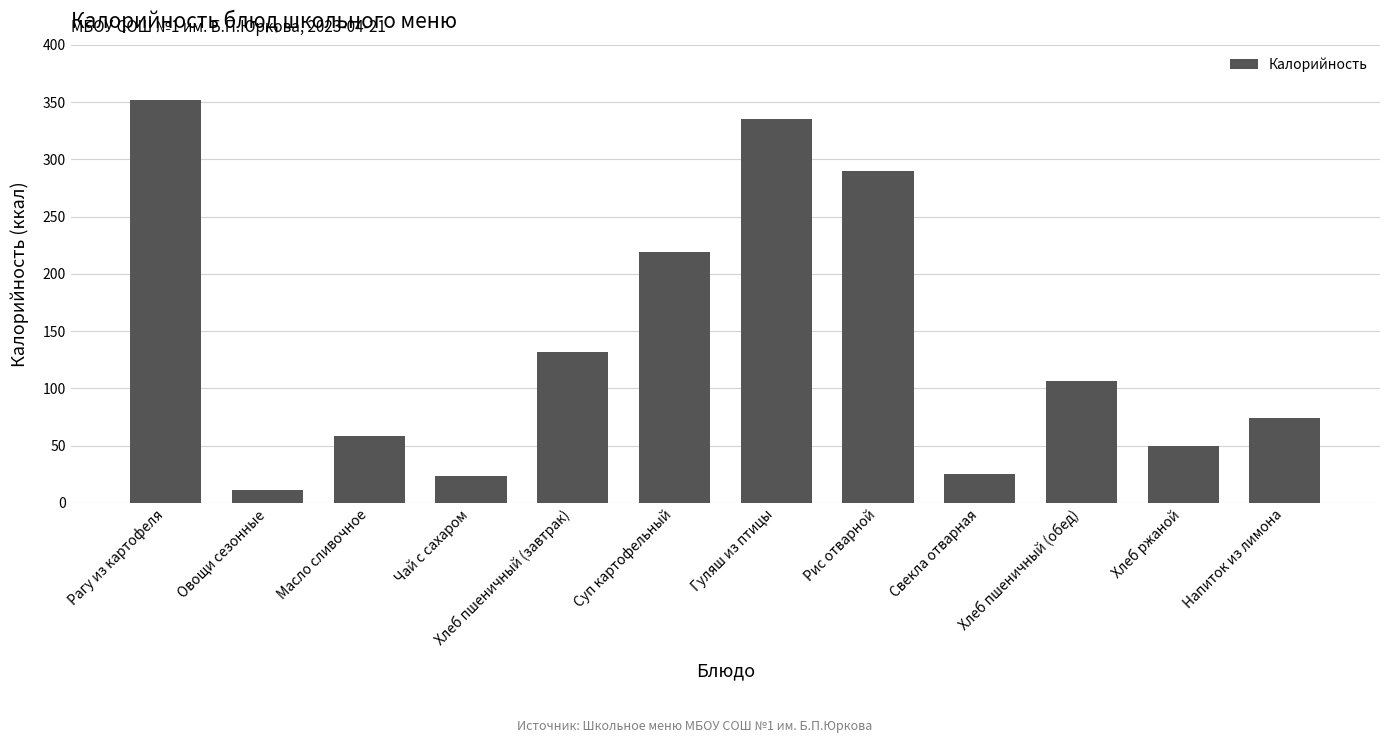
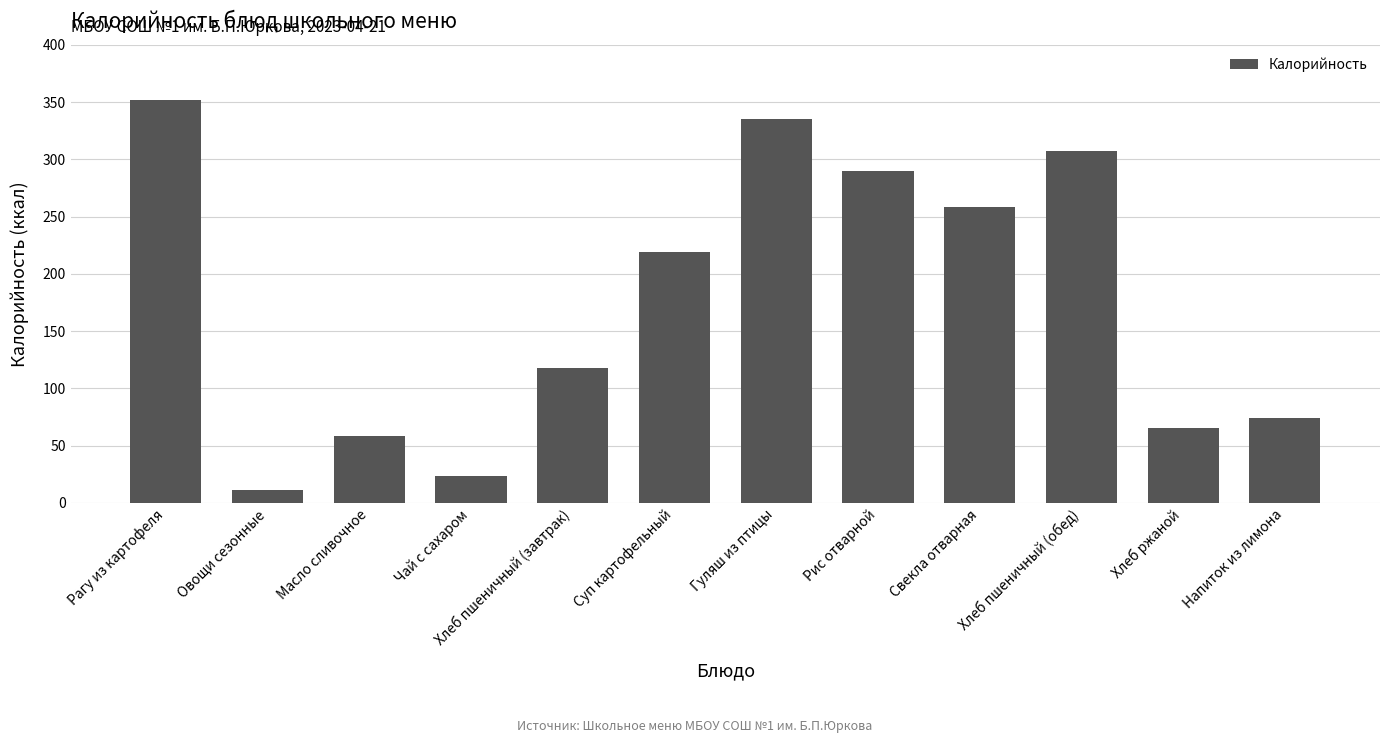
  {
    "Рагу из картофеля": 352,
    "Овощи сезонные": 11,
    "Масло сливочное": 58,
    "Чай с сахаром": 23,
-   "Хлеб пшеничный (завтрак)": 132,
+   "Хлеб пшеничный (завтрак)": 118,
    "Суп картофельный": 219,
    "Гуляш из птицы": 335,
    "Рис отварной": 290,
-   "Свекла отварная": 25,
-   "Хлеб пшеничный (обед)": 106,
-   "Хлеб ржаной": 50,
+   "Свекла отварная": 258,
+   "Хлеб пшеничный (обед)": 307,
+   "Хлеб ржаной": 65,
    "Напиток из лимона": 74
  }
